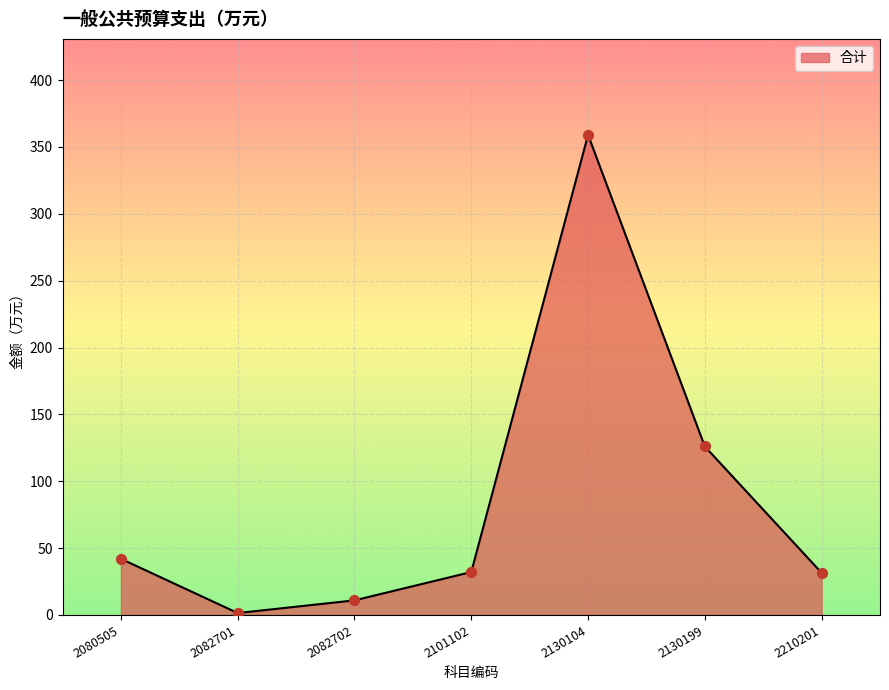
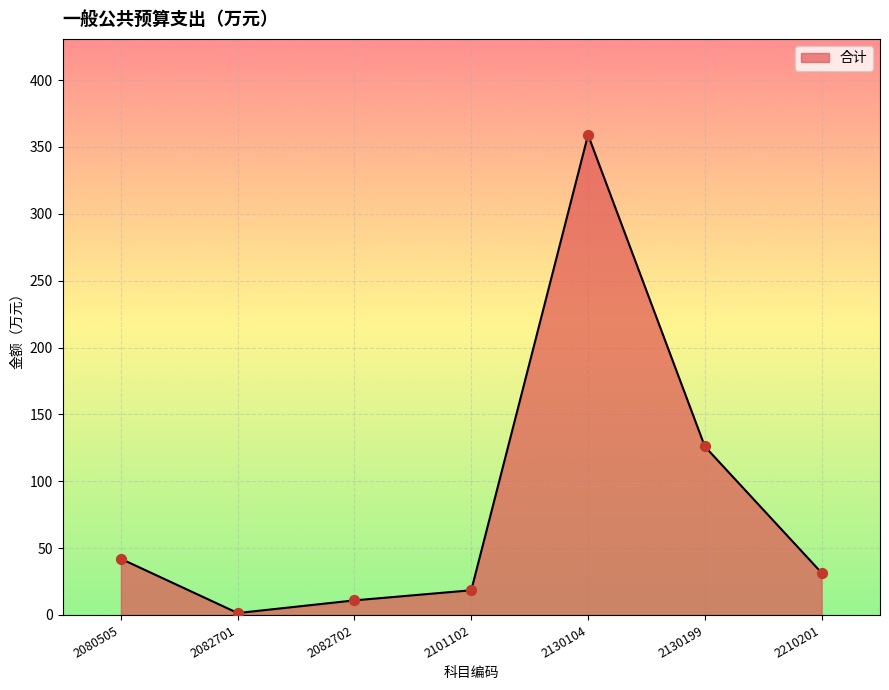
  {
    "2080505": 42,
    "2082701": 1,
    "2082702": 11,
-   "2101102": 32,
+   "2101102": 18,
    "2130104": 359,
    "2130199": 126,
    "2210201": 31
  }
